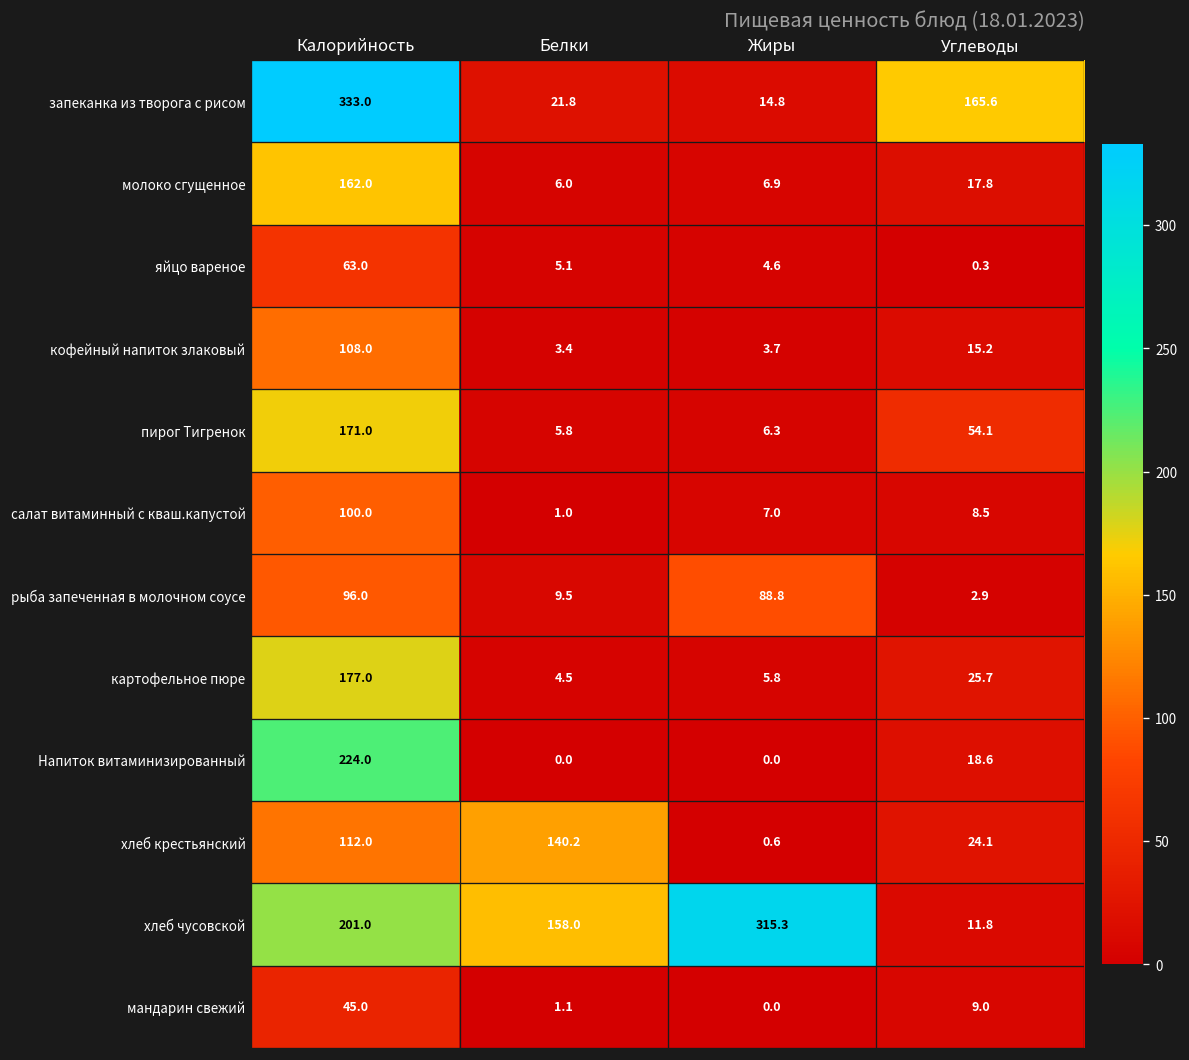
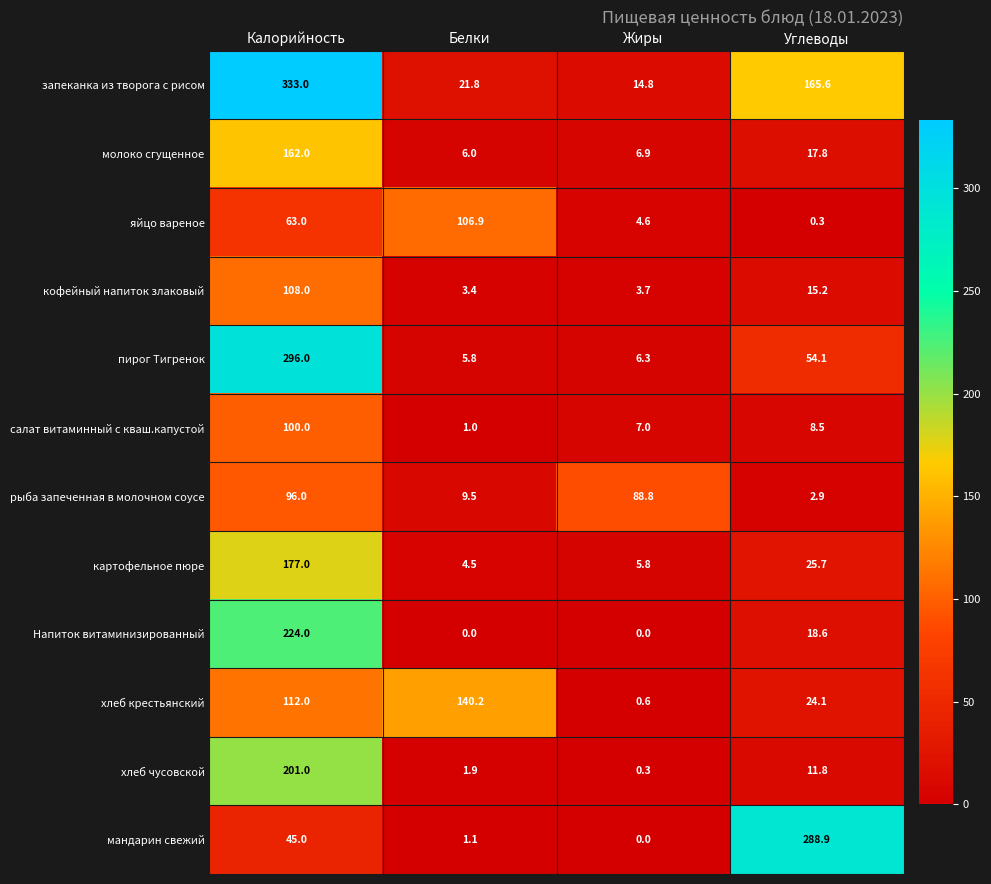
  {
    "запеканка из творога с рисом": {
      "Калорийность": 333.0,
      "Белки": 21.8,
      "Жиры": 14.8,
      "Углеводы": 165.6
    },
    "молоко сгущенное": {
      "Калорийность": 162.0,
      "Белки": 6.0,
      "Жиры": 6.9,
      "Углеводы": 17.8
    },
    "яйцо вареное": {
      "Калорийность": 63.0,
-     "Белки": 5.1,
+     "Белки": 106.9,
      "Жиры": 4.6,
      "Углеводы": 0.3
    },
    "кофейный напиток злаковый": {
      "Калорийность": 108.0,
      "Белки": 3.4,
      "Жиры": 3.7,
      "Углеводы": 15.2
    },
    "пирог Тигренок": {
-     "Калорийность": 171.0,
+     "Калорийность": 296.0,
      "Белки": 5.8,
      "Жиры": 6.3,
      "Углеводы": 54.1
    },
    "салат витаминный с кваш.капустой": {
      "Калорийность": 100.0,
      "Белки": 1.0,
      "Жиры": 7.0,
      "Углеводы": 8.5
    },
    "рыба запеченная в молочном соусе": {
      "Калорийность": 96.0,
      "Белки": 9.5,
      "Жиры": 88.8,
      "Углеводы": 2.9
    },
    "картофельное пюре": {
      "Калорийность": 177.0,
      "Белки": 4.5,
      "Жиры": 5.8,
      "Углеводы": 25.7
    },
    "Напиток витаминизированный": {
      "Калорийность": 224.0,
      "Белки": 0.0,
      "Жиры": 0.0,
      "Углеводы": 18.6
    },
    "хлеб крестьянский": {
      "Калорийность": 112.0,
      "Белки": 140.2,
      "Жиры": 0.6,
      "Углеводы": 24.1
    },
    "хлеб чусовской": {
      "Калорийность": 201.0,
-     "Белки": 158.0,
-     "Жиры": 315.3,
+     "Белки": 1.9,
+     "Жиры": 0.3,
      "Углеводы": 11.8
    },
    "мандарин свежий": {
      "Калорийность": 45.0,
      "Белки": 1.1,
      "Жиры": 0.0,
-     "Углеводы": 9.0
+     "Углеводы": 288.9
    }
  }
